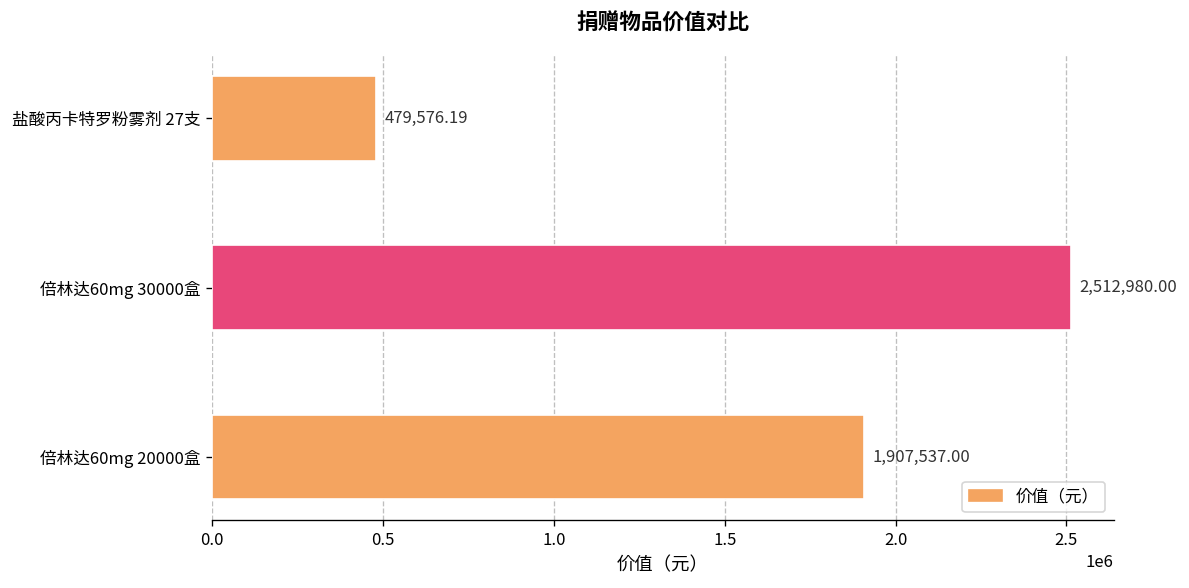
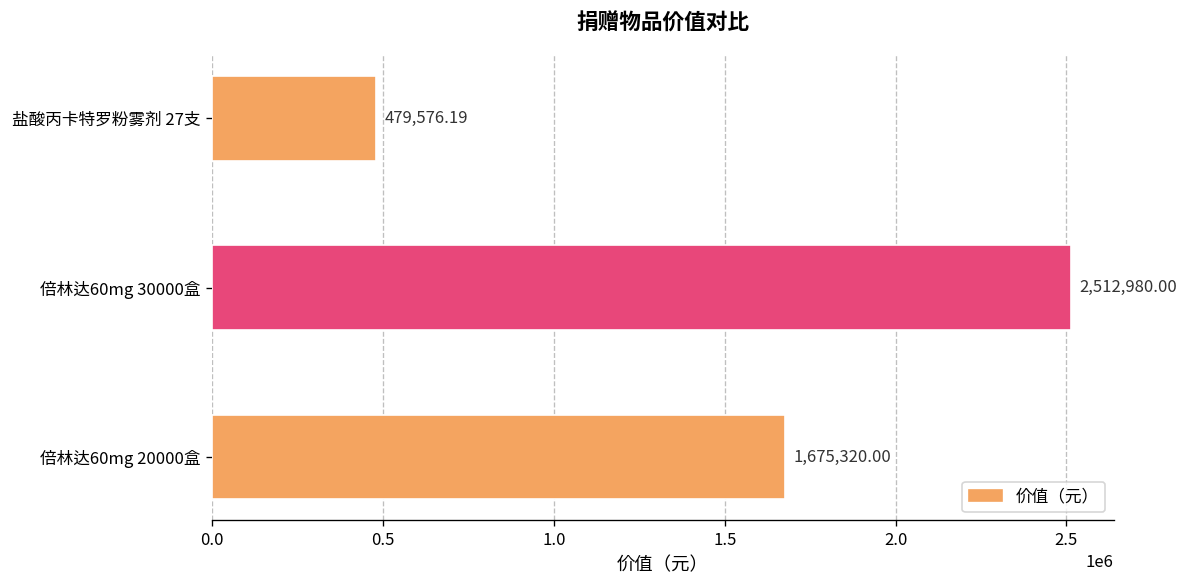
  {
    "盐酸丙卡特罗粉雾剂 27支": "479,576.19",
    "倍林达60mg 30000盒": "2,512,980.00",
-   "倍林达60mg 20000盒": "1,907,537.00"
+   "倍林达60mg 20000盒": "1,675,320.00"
  }
